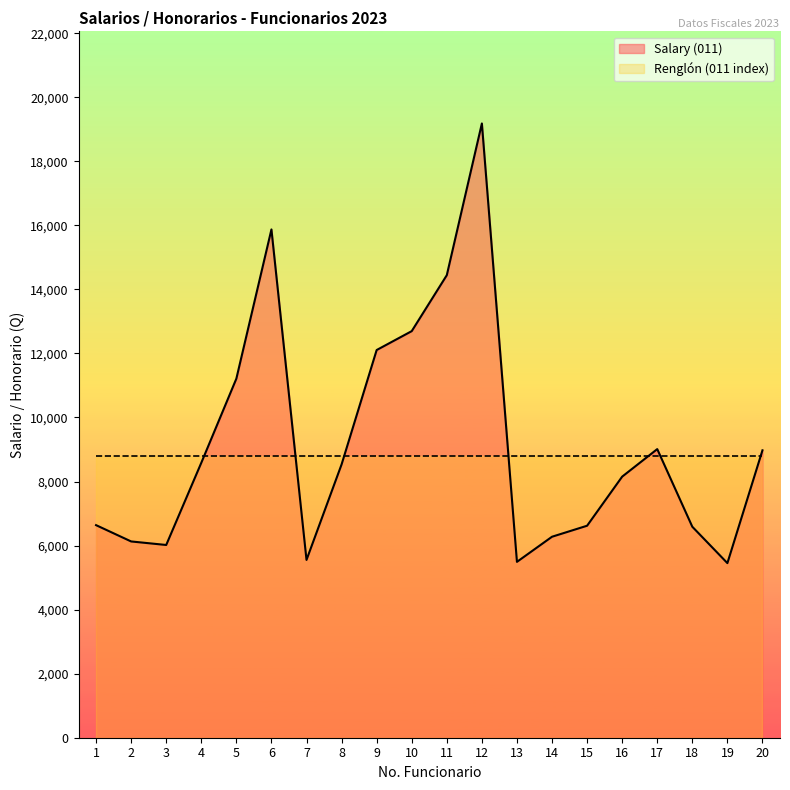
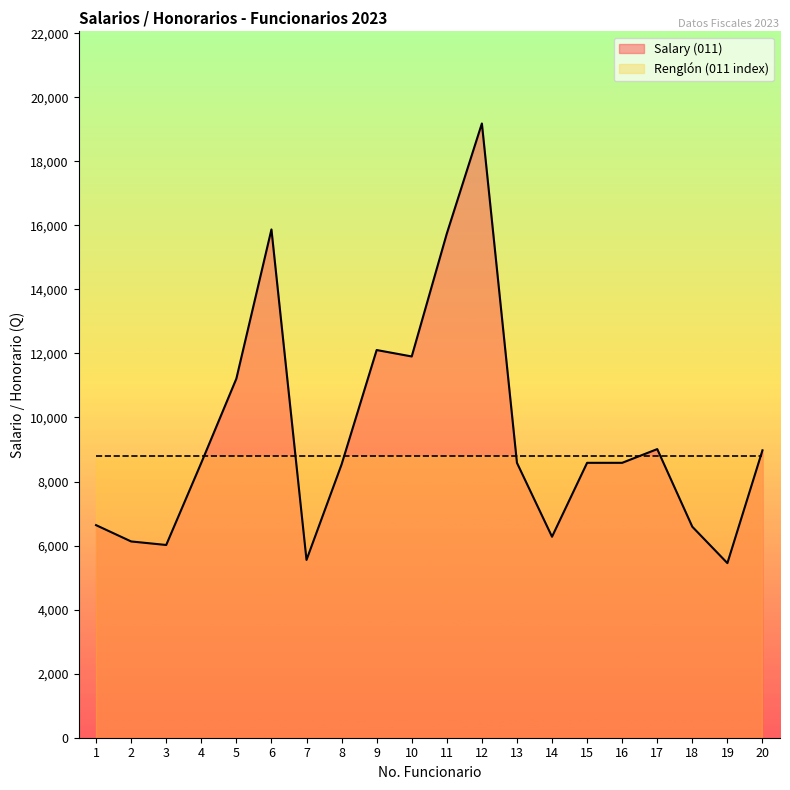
  {
    "Salary (011)": {
      "1": "6,600",
      "2": "6,100",
      "3": "6,000",
      "4": "8,600",
      "5": "11,200",
      "6": "15,900",
      "7": "5,600",
      "8": "8,500",
      "9": "12,100",
-     "10": "12,700",
-     "11": "14,400",
+     "10": "11,900",
+     "11": "15,700",
      "12": "19,200",
-     "13": "5,500",
+     "13": "8,600",
      "14": "6,300",
-     "15": "6,600",
-     "16": "8,200",
+     "15": "8,600",
+     "16": "8,600",
      "17": "9,000",
      "18": "6,600",
      "19": "5,500",
      "20": "9,000"
    },
    "Renglón (011 index)": {
      "1": "8,800",
      "2": "8,800",
      "3": "8,800",
      "4": "8,800",
      "5": "8,800",
      "6": "8,800",
      "7": "8,800",
      "8": "8,800",
      "9": "8,800",
      "10": "8,800",
      "11": "8,800",
      "12": "8,800",
      "13": "8,800",
      "14": "8,800",
      "15": "8,800",
      "16": "8,800",
      "17": "8,800",
      "18": "8,800",
      "19": "8,800",
      "20": "8,800"
    }
  }
